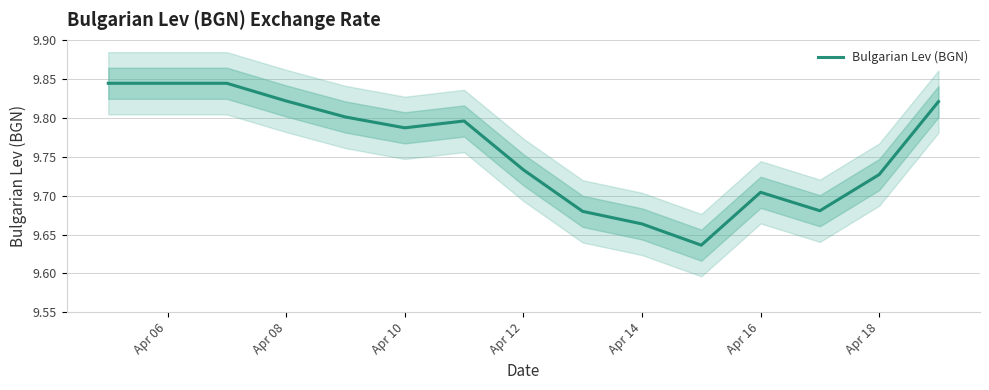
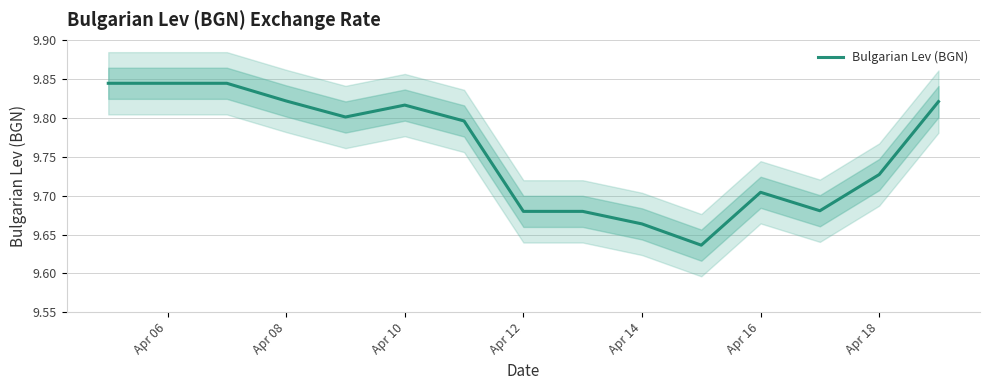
  {
    "Bulgarian Lev (BGN)": {
      "Apr 06": 9.84,
      "Apr 08": 9.82,
-     "Apr 10": 9.79,
-     "Apr 12": 9.73,
+     "Apr 10": 9.82,
+     "Apr 12": 9.68,
      "Apr 14": 9.66,
      "Apr 16": 9.70,
      "Apr 18": 9.73
    }
  }
